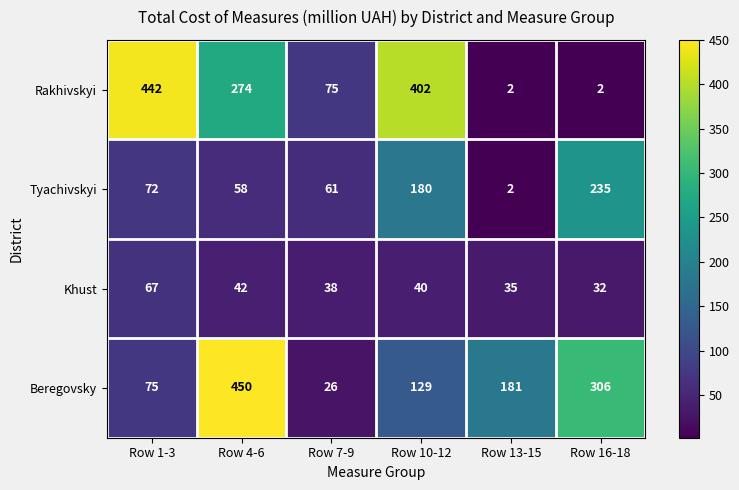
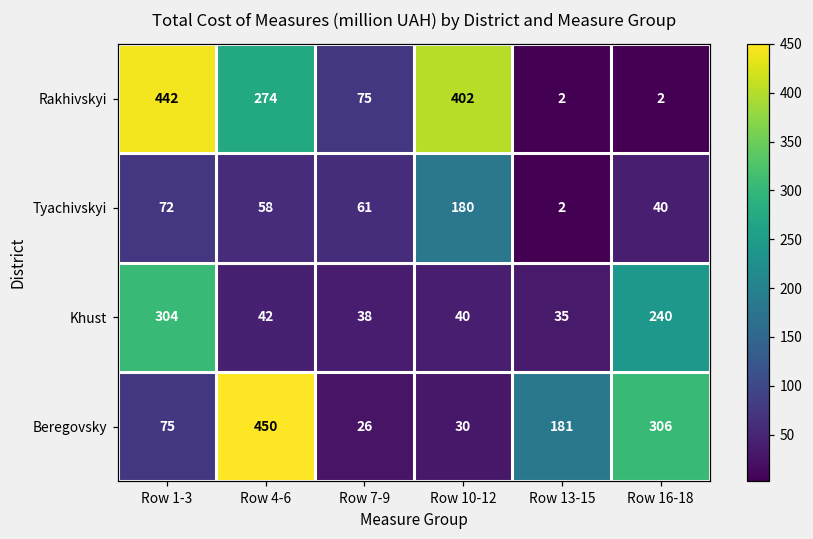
  {
    "Rakhivskyi": {
      "Row 1-3": 442,
      "Row 4-6": 274,
      "Row 7-9": 75,
      "Row 10-12": 402,
      "Row 13-15": 2,
      "Row 16-18": 2
    },
    "Tyachivskyi": {
      "Row 1-3": 72,
      "Row 4-6": 58,
      "Row 7-9": 61,
      "Row 10-12": 180,
      "Row 13-15": 2,
-     "Row 16-18": 235
+     "Row 16-18": 40
    },
    "Khust": {
-     "Row 1-3": 67,
+     "Row 1-3": 304,
      "Row 4-6": 42,
      "Row 7-9": 38,
      "Row 10-12": 40,
      "Row 13-15": 35,
-     "Row 16-18": 32
+     "Row 16-18": 240
    },
    "Beregovsky": {
      "Row 1-3": 75,
      "Row 4-6": 450,
      "Row 7-9": 26,
-     "Row 10-12": 129,
+     "Row 10-12": 30,
      "Row 13-15": 181,
      "Row 16-18": 306
    }
  }
